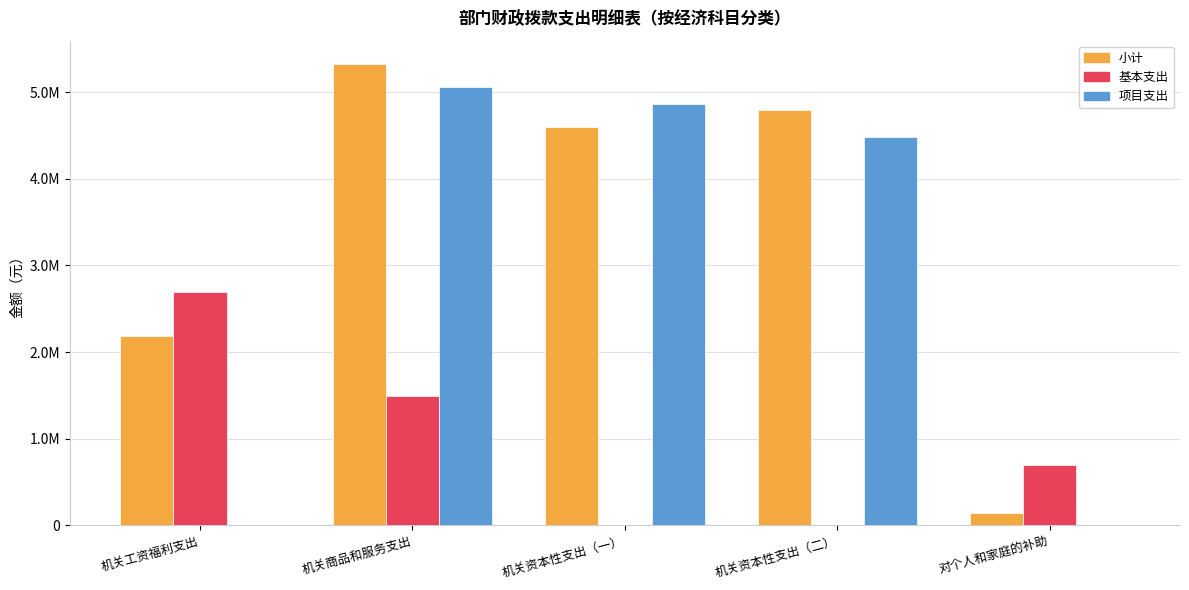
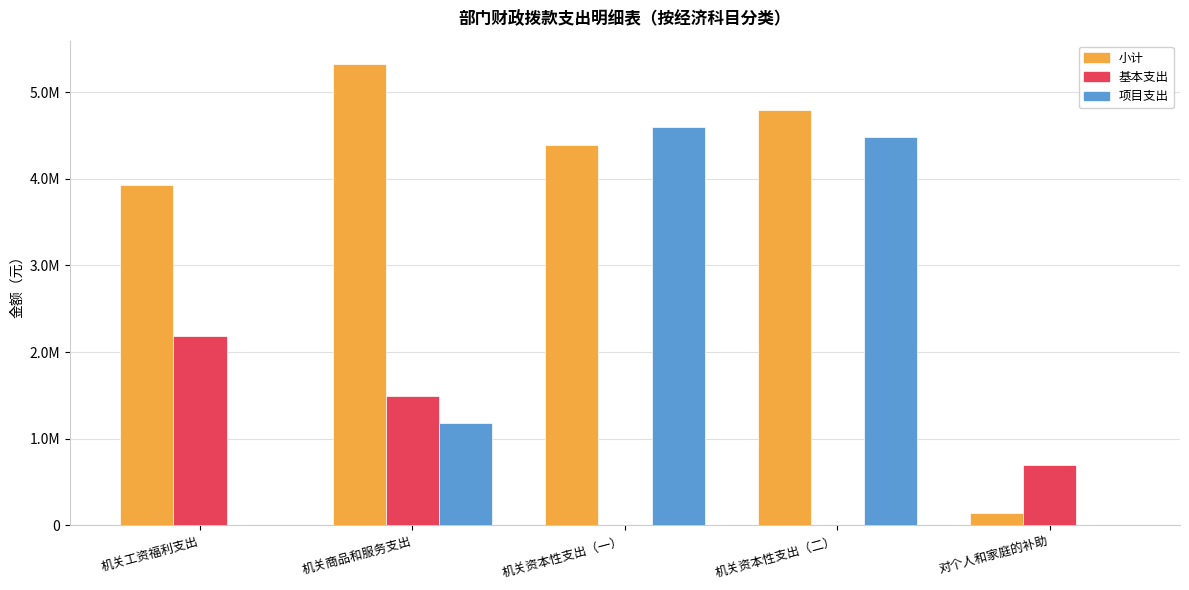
  {
    "小计": {
-     "机关工资福利支出": 2200000,
+     "机关工资福利支出": 3900000,
      "机关商品和服务支出": 5300000,
-     "机关资本性支出（一）": 4600000,
+     "机关资本性支出（一）": 4400000,
      "机关资本性支出（二）": 4800000,
      "对个人和家庭的补助": 100000
    },
    "基本支出": {
-     "机关工资福利支出": 2700000,
+     "机关工资福利支出": 2200000,
      "机关商品和服务支出": 1500000,
      "机关资本性支出（一）": 0,
      "机关资本性支出（二）": 0,
      "对个人和家庭的补助": 700000
    },
    "项目支出": {
      "机关工资福利支出": 0,
-     "机关商品和服务支出": 5100000,
-     "机关资本性支出（一）": 4900000,
+     "机关商品和服务支出": 1200000,
+     "机关资本性支出（一）": 4600000,
      "机关资本性支出（二）": 4500000,
      "对个人和家庭的补助": 0
    }
  }
